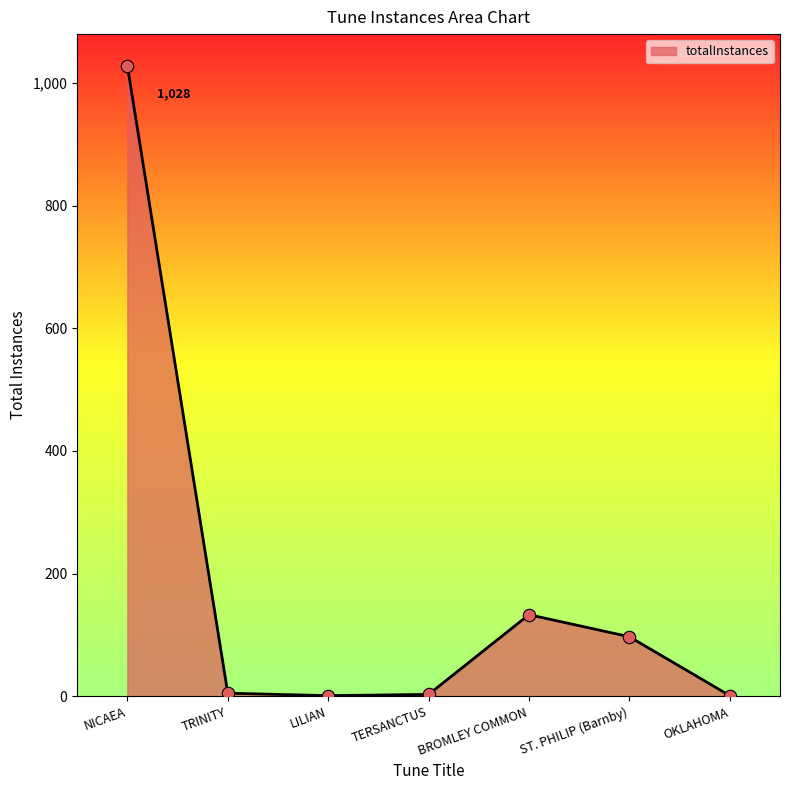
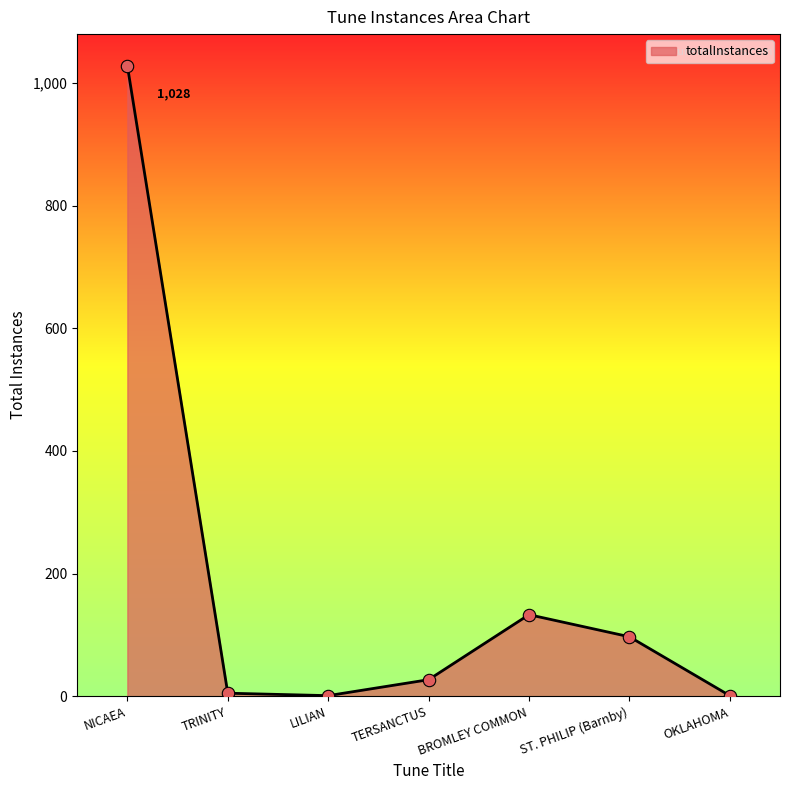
  {
    "NICAEA": "1,030",
    "TRINITY": "10",
    "LILIAN": "0",
-   "TERSANCTUS": "0",
+   "TERSANCTUS": "30",
    "BROMLEY COMMON": "130",
    "ST. PHILIP (Barnby)": "100",
    "OKLAHOMA": "0"
  }
